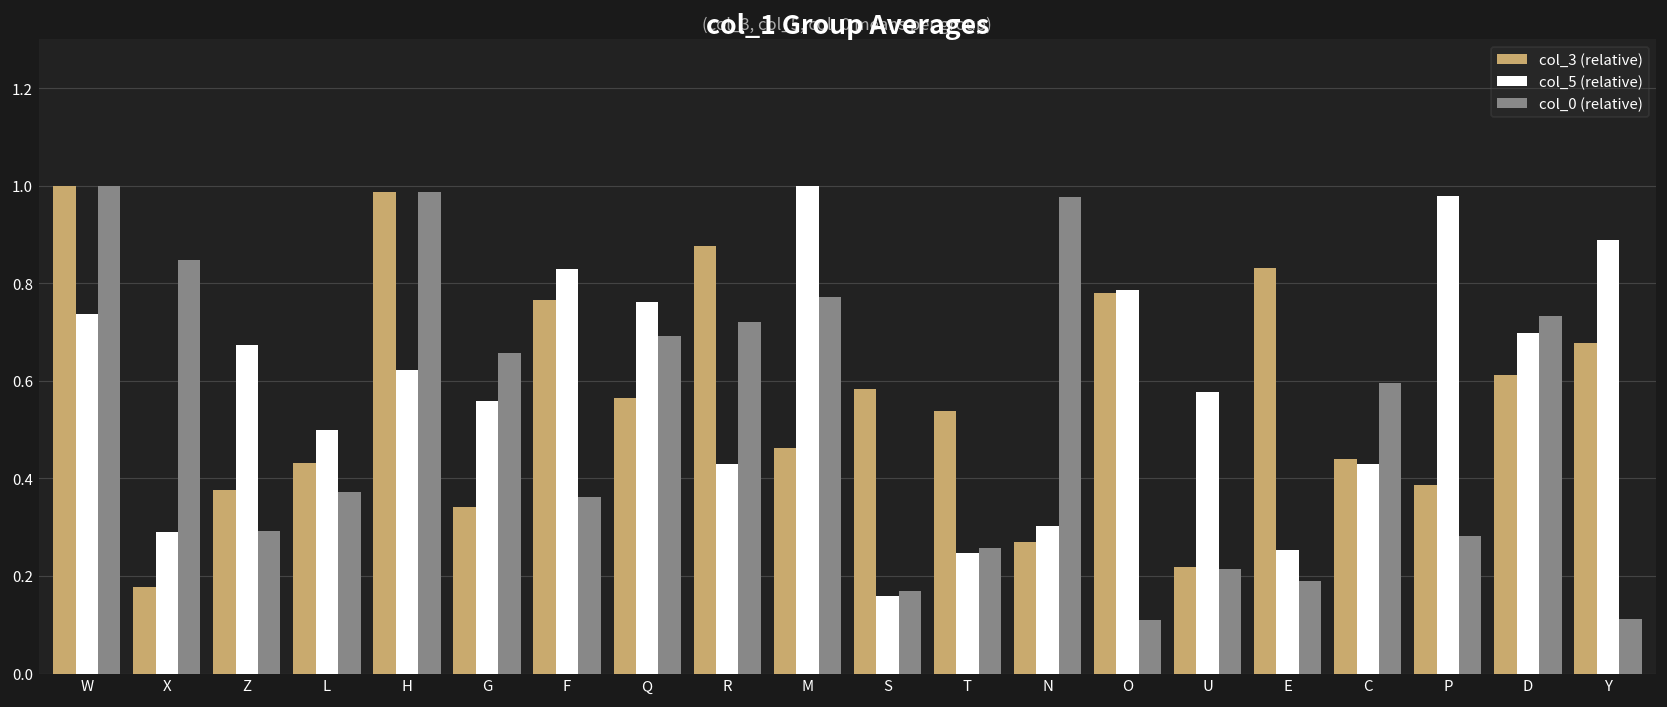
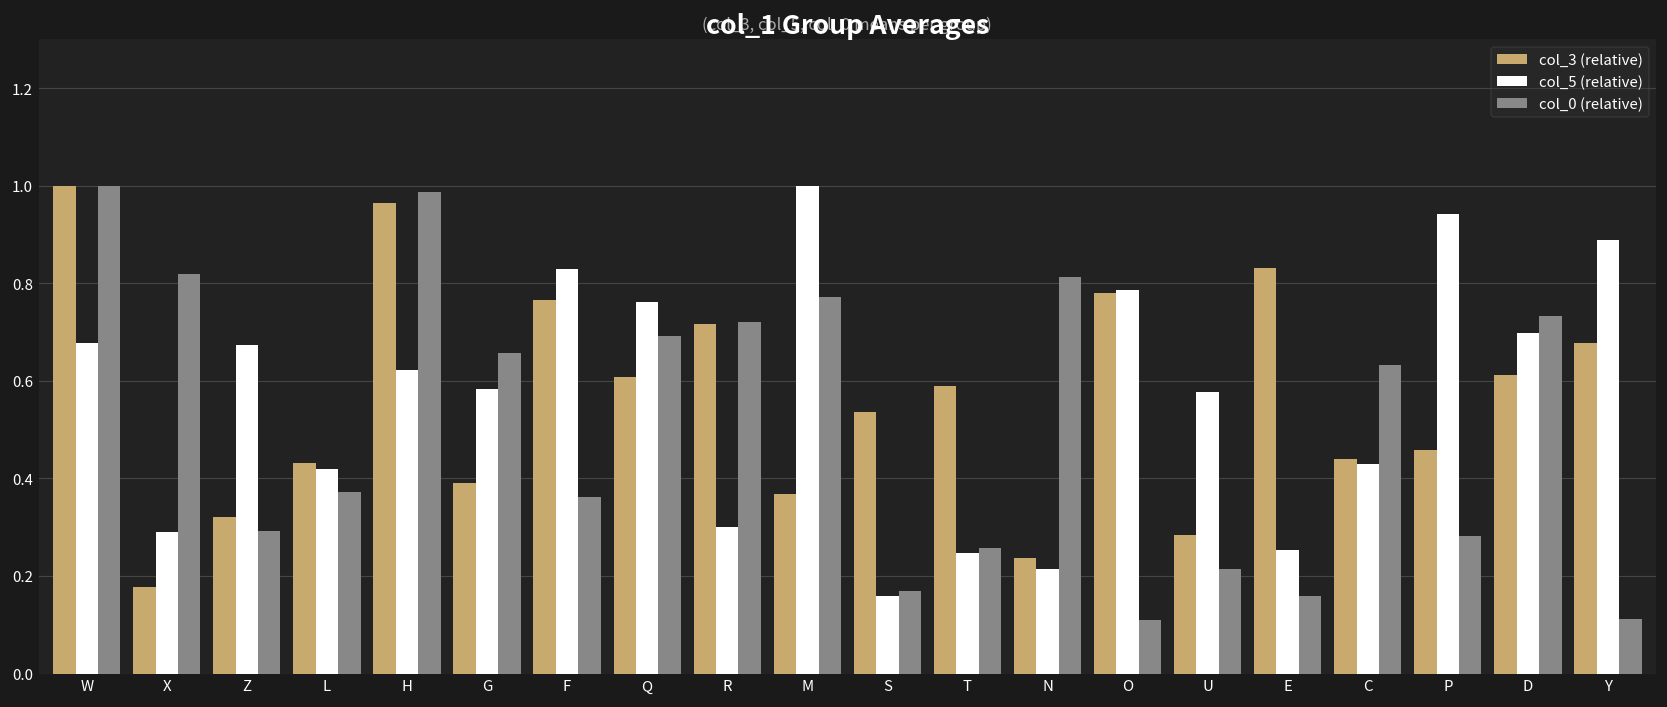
  {
    "col_3 (relative)": {
      "W": 1.00,
      "X": 0.18,
-     "Z": 0.38,
+     "Z": 0.32,
      "L": 0.43,
-     "H": 0.99,
-     "G": 0.34,
+     "H": 0.96,
+     "G": 0.39,
      "F": 0.76,
-     "Q": 0.57,
-     "R": 0.88,
-     "M": 0.46,
-     "S": 0.58,
-     "T": 0.54,
-     "N": 0.27,
+     "Q": 0.61,
+     "R": 0.72,
+     "M": 0.37,
+     "S": 0.54,
+     "T": 0.59,
+     "N": 0.24,
      "O": 0.78,
-     "U": 0.22,
+     "U": 0.28,
      "E": 0.83,
      "C": 0.44,
-     "P": 0.39,
+     "P": 0.46,
      "D": 0.61,
      "Y": 0.68
    },
    "col_5 (relative)": {
-     "W": 0.74,
+     "W": 0.68,
      "X": 0.29,
      "Z": 0.67,
-     "L": 0.50,
+     "L": 0.42,
      "H": 0.62,
-     "G": 0.56,
+     "G": 0.58,
      "F": 0.83,
      "Q": 0.76,
-     "R": 0.43,
+     "R": 0.30,
      "M": 1.00,
      "S": 0.16,
      "T": 0.25,
-     "N": 0.30,
+     "N": 0.21,
      "O": 0.79,
      "U": 0.58,
      "E": 0.25,
      "C": 0.43,
-     "P": 0.98,
+     "P": 0.94,
      "D": 0.70,
      "Y": 0.89
    },
    "col_0 (relative)": {
      "W": 1.00,
-     "X": 0.85,
+     "X": 0.82,
      "Z": 0.29,
      "L": 0.37,
      "H": 0.99,
      "G": 0.66,
      "F": 0.36,
      "Q": 0.69,
      "R": 0.72,
      "M": 0.77,
      "S": 0.17,
      "T": 0.26,
-     "N": 0.98,
+     "N": 0.81,
      "O": 0.11,
      "U": 0.21,
-     "E": 0.19,
-     "C": 0.60,
+     "E": 0.16,
+     "C": 0.63,
      "P": 0.28,
      "D": 0.73,
      "Y": 0.11
    }
  }
